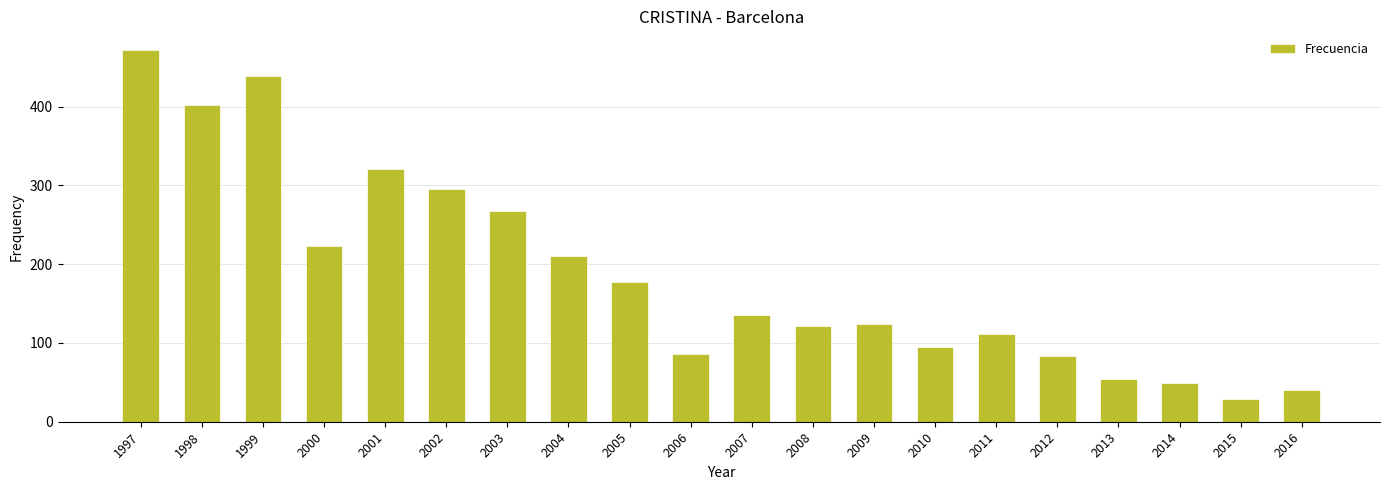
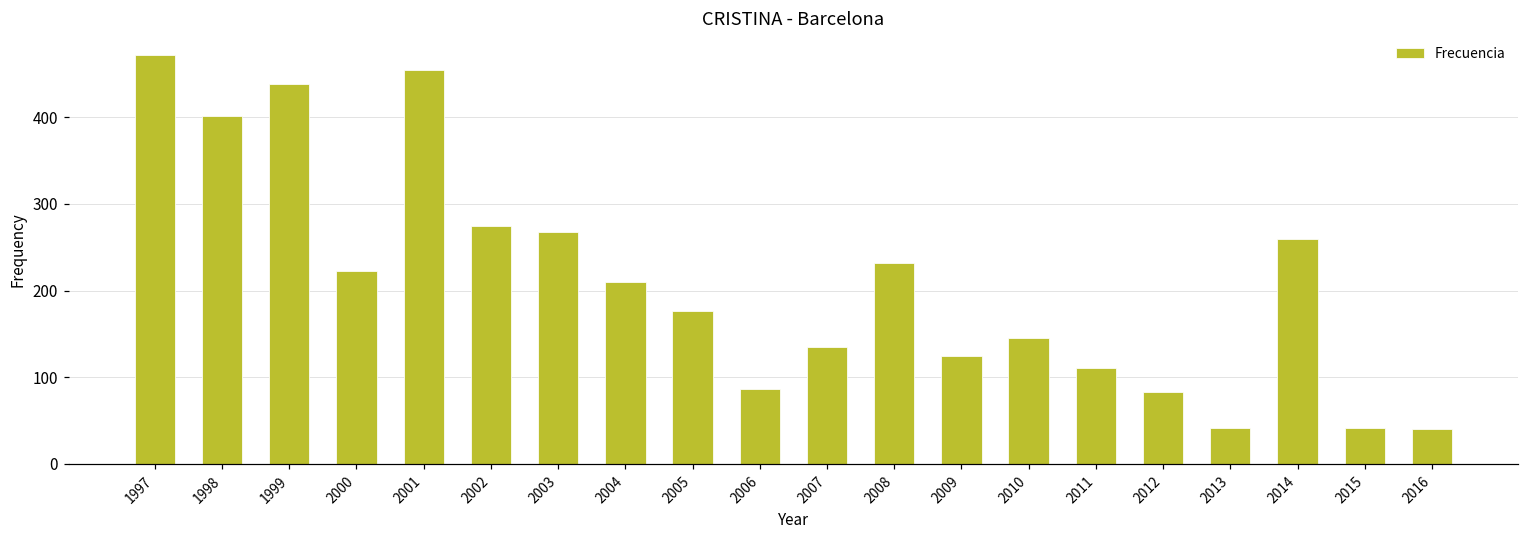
  {
    "1997": 470,
    "1998": 400,
    "1999": 440,
    "2000": 220,
-   "2001": 320,
-   "2002": 300,
+   "2001": 460,
+   "2002": 280,
    "2003": 270,
    "2004": 210,
    "2005": 180,
    "2006": 90,
    "2007": 140,
-   "2008": 120,
+   "2008": 230,
    "2009": 120,
-   "2010": 100,
+   "2010": 150,
    "2011": 110,
    "2012": 80,
-   "2013": 50,
-   "2014": 50,
-   "2015": 30,
+   "2013": 40,
+   "2014": 260,
+   "2015": 40,
    "2016": 40
  }
